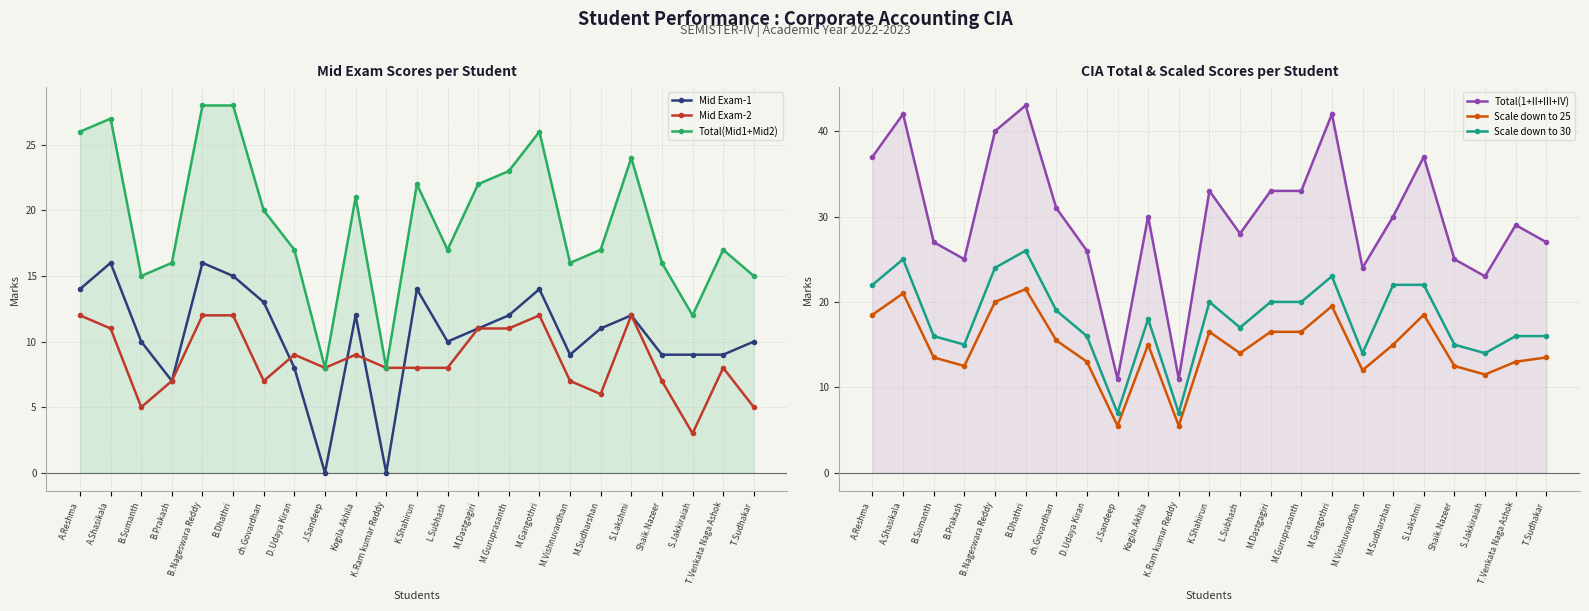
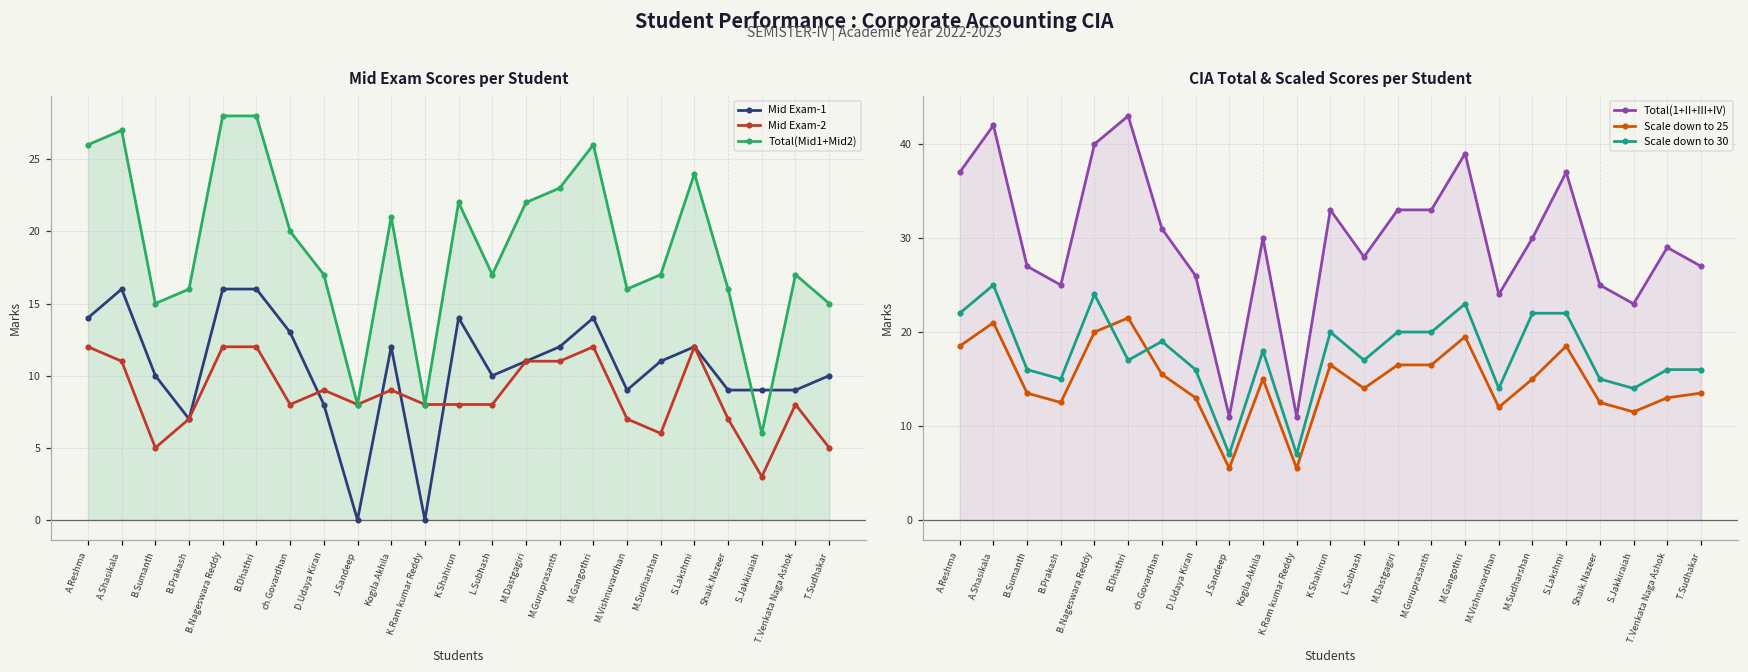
  {
    "Mid Exam Scores per Student": {
      "Mid Exam-1": {
        "A.Reshma": 14,
        "A.Shasikala": 16,
        "B.Sumanth": 10,
        "B.Nageswara Reddy": 16,
-       "B.Dhathri": 15,
+       "B.Dhathri": 16,
        "ch.Govardhan": 13,
        "D.Udaya Kiran": 8,
        "J.Sandeep": 0,
        "Kogila.Akhila": 12,
        "K.Ram kumar Reddy": 0,
        "K.Shahirun": 14,
        "L.Subhash": 10,
        "M.Guruprasanth": 12,
        "M.Gangothri": 14,
        "M.Vishnuvardhan": 9,
        "M.Sudharshan": 11,
        "Shaik.Nazeer": 9,
        "S.Jakkiraiah": 9,
        "T.Venkata Naga Ashok": 9,
        "T.Sudhakar": 10
      },
      "Mid Exam-2": {
        "A.Reshma": 12,
        "A.Shasikala": 11,
        "B.Sumanth": 5,
        "B.Nageswara Reddy": 12,
        "B.Dhathri": 12,
-       "ch.Govardhan": 7,
+       "ch.Govardhan": 8,
        "D.Udaya Kiran": 9,
        "Kogila.Akhila": 9,
        "K.Shahirun": 8,
        "L.Subhash": 8,
        "M.Guruprasanth": 11,
        "M.Gangothri": 12,
        "M.Vishnuvardhan": 7,
        "M.Sudharshan": 6,
        "Shaik.Nazeer": 7,
        "S.Jakkiraiah": 3,
        "T.Venkata Naga Ashok": 8,
        "T.Sudhakar": 5
      },
      "Total(Mid1+Mid2)": {
        "A.Reshma": 26,
        "A.Shasikala": 27,
        "B.Sumanth": 15,
        "B.Prakash": 16,
        "B.Nageswara Reddy": 28,
        "B.Dhathri": 28,
        "ch.Govardhan": 20,
        "D.Udaya Kiran": 17,
        "Kogila.Akhila": 21,
        "K.Shahirun": 22,
        "L.Subhash": 17,
        "M.Dastgagiri": 22,
        "M.Guruprasanth": 23,
        "M.Gangothri": 26,
        "M.Vishnuvardhan": 16,
        "M.Sudharshan": 17,
        "S.Lakshmi": 24,
        "Shaik.Nazeer": 16,
-       "S.Jakkiraiah": 12,
+       "S.Jakkiraiah": 6,
        "T.Venkata Naga Ashok": 17,
        "T.Sudhakar": 15
      }
    },
    "CIA Total & Scaled Scores per Student": {
      "Total(1+II+III+IV)": {
        "A.Reshma": 37,
        "A.Shasikala": 42,
        "B.Sumanth": 27,
        "B.Prakash": 25,
        "B.Nageswara Reddy": 40,
        "B.Dhathri": 43,
        "ch.Govardhan": 31,
        "D.Udaya Kiran": 26,
        "J.Sandeep": 11,
        "Kogila.Akhila": 30,
        "K.Ram kumar Reddy": 11,
        "K.Shahirun": 33,
        "L.Subhash": 28,
        "M.Dastgagiri": 33,
        "M.Guruprasanth": 33,
-       "M.Gangothri": 42,
+       "M.Gangothri": 39,
        "M.Vishnuvardhan": 24,
        "M.Sudharshan": 30,
        "S.Lakshmi": 37,
        "Shaik.Nazeer": 25,
        "S.Jakkiraiah": 23,
        "T.Venkata Naga Ashok": 29,
        "T.Sudhakar": 27
      },
      "Scale down to 25": {
        "A.Reshma": 19,
        "A.Shasikala": 21,
        "B.Sumanth": 14,
        "B.Prakash": 13,
        "B.Nageswara Reddy": 20,
        "B.Dhathri": 22,
        "ch.Govardhan": 16,
        "D.Udaya Kiran": 13,
        "J.Sandeep": 6,
        "Kogila.Akhila": 15,
        "K.Ram kumar Reddy": 6,
        "K.Shahirun": 17,
        "L.Subhash": 14,
        "M.Dastgagiri": 17,
        "M.Guruprasanth": 17,
        "M.Gangothri": 20,
        "M.Vishnuvardhan": 12,
        "M.Sudharshan": 15,
        "S.Lakshmi": 19,
        "Shaik.Nazeer": 13,
        "S.Jakkiraiah": 12,
        "T.Venkata Naga Ashok": 13,
        "T.Sudhakar": 14
      },
      "Scale down to 30": {
        "A.Reshma": 22,
        "A.Shasikala": 25,
        "B.Sumanth": 16,
        "B.Prakash": 15,
        "B.Nageswara Reddy": 24,
-       "B.Dhathri": 26,
+       "B.Dhathri": 17,
        "ch.Govardhan": 19,
        "D.Udaya Kiran": 16,
        "J.Sandeep": 7,
        "Kogila.Akhila": 18,
        "K.Ram kumar Reddy": 7,
        "K.Shahirun": 20,
        "L.Subhash": 17,
        "M.Dastgagiri": 20,
        "M.Guruprasanth": 20,
        "M.Gangothri": 23,
        "M.Vishnuvardhan": 14,
        "M.Sudharshan": 22,
        "S.Lakshmi": 22,
        "Shaik.Nazeer": 15,
        "S.Jakkiraiah": 14,
        "T.Venkata Naga Ashok": 16,
        "T.Sudhakar": 16
      }
    }
  }
